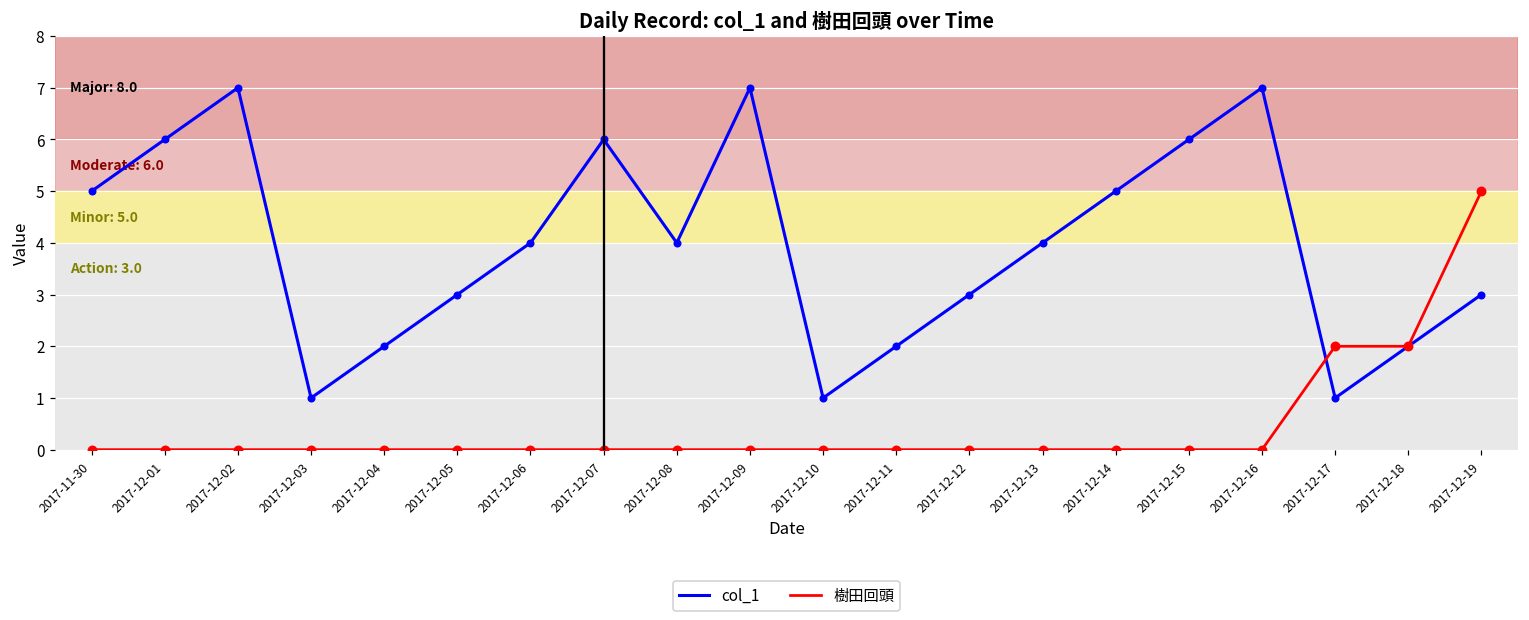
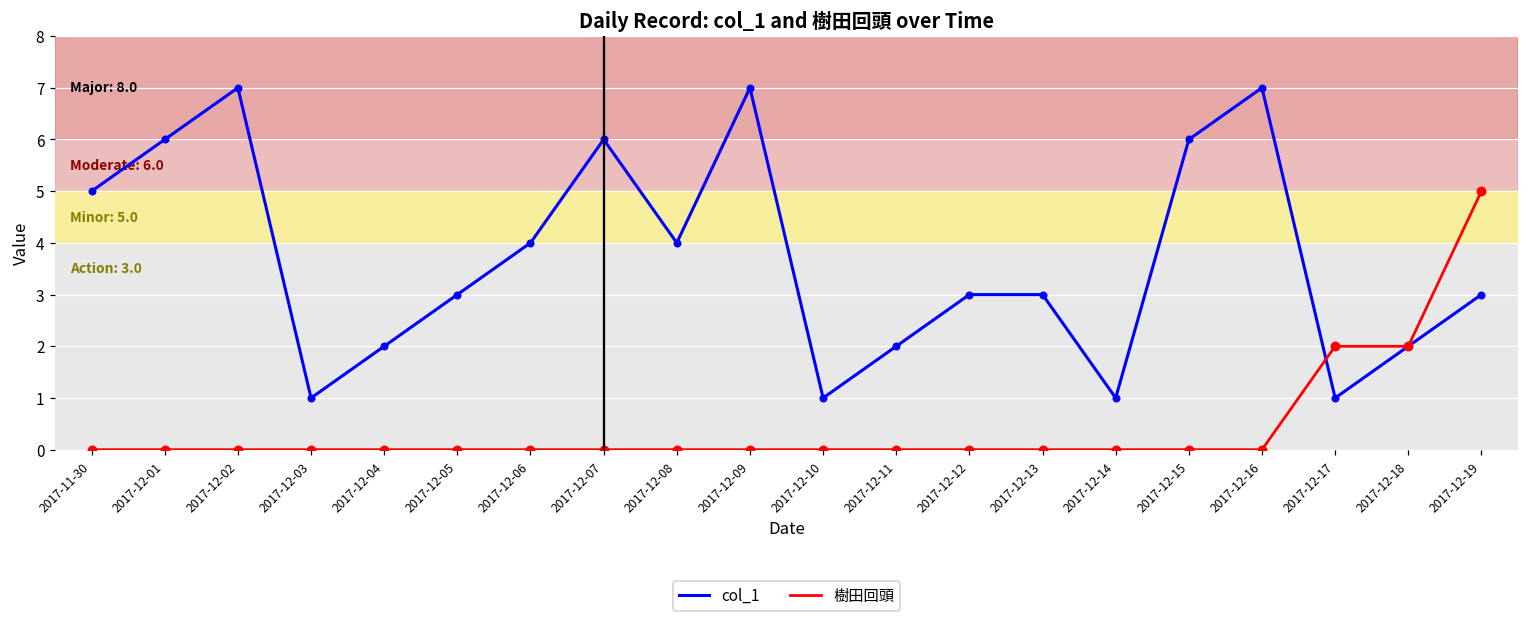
  {
    "col_1": {
      "2017-12-02": 7,
      "2017-12-03": 1,
      "2017-12-04": 2,
      "2017-12-05": 3,
      "2017-12-06": 4,
      "2017-12-07": 6,
      "2017-12-08": 4,
      "2017-12-09": 7,
      "2017-12-10": 1,
      "2017-12-11": 2,
      "2017-12-12": 3,
-     "2017-12-13": 4,
-     "2017-12-14": 5,
+     "2017-12-13": 3,
+     "2017-12-14": 1,
      "2017-12-15": 6,
      "2017-12-16": 7,
      "2017-12-17": 1,
      "2017-12-19": 3
    },
    "樹田回頭": {
      "2017-11-30": 0,
      "2017-12-01": 0,
      "2017-12-02": 0,
      "2017-12-03": 0,
      "2017-12-04": 0,
      "2017-12-05": 0,
      "2017-12-06": 0,
      "2017-12-07": 0,
      "2017-12-08": 0,
      "2017-12-09": 0,
      "2017-12-10": 0,
      "2017-12-11": 0,
      "2017-12-12": 0,
      "2017-12-13": 0,
      "2017-12-14": 0,
      "2017-12-15": 0,
      "2017-12-16": 0,
      "2017-12-17": 2,
      "2017-12-19": 5
    }
  }
